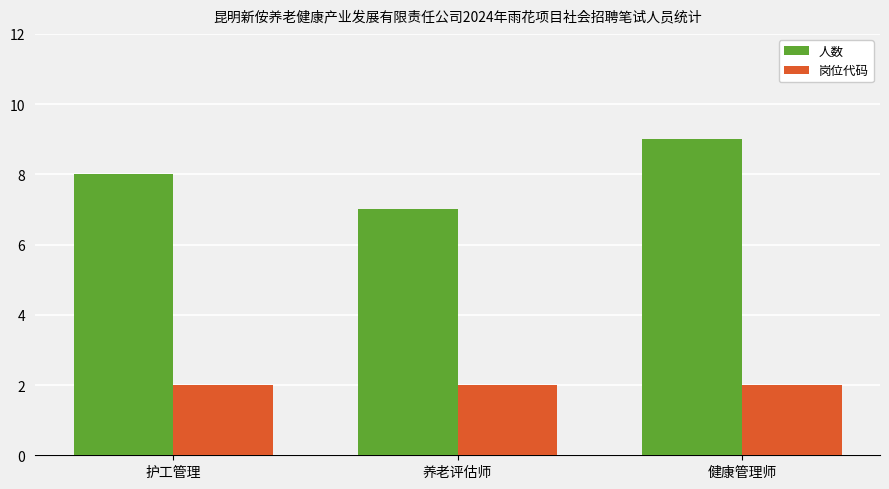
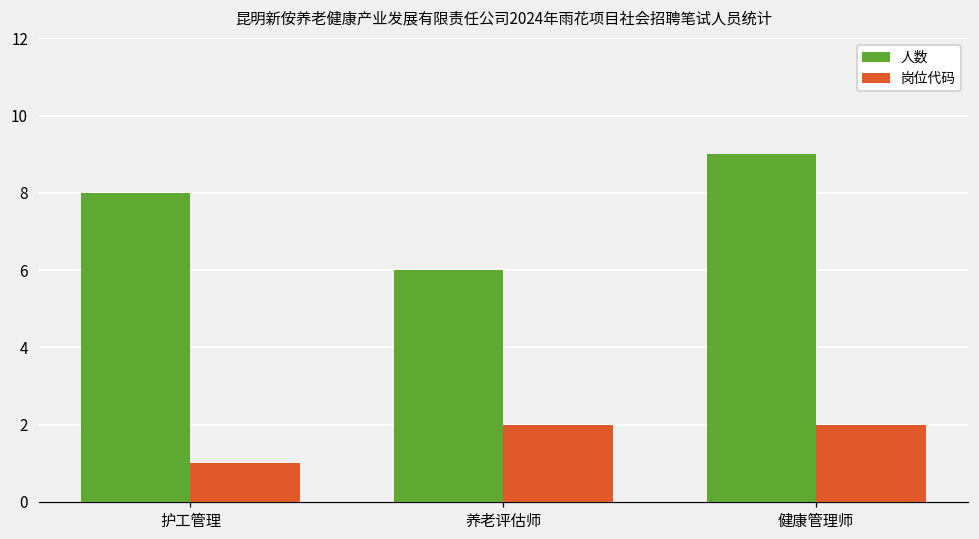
  {
    "人数": {
      "护工管理": 8,
-     "养老评估师": 7,
+     "养老评估师": 6,
      "健康管理师": 9
    },
    "岗位代码": {
-     "护工管理": 2,
+     "护工管理": 1,
      "养老评估师": 2,
      "健康管理师": 2
    }
  }
